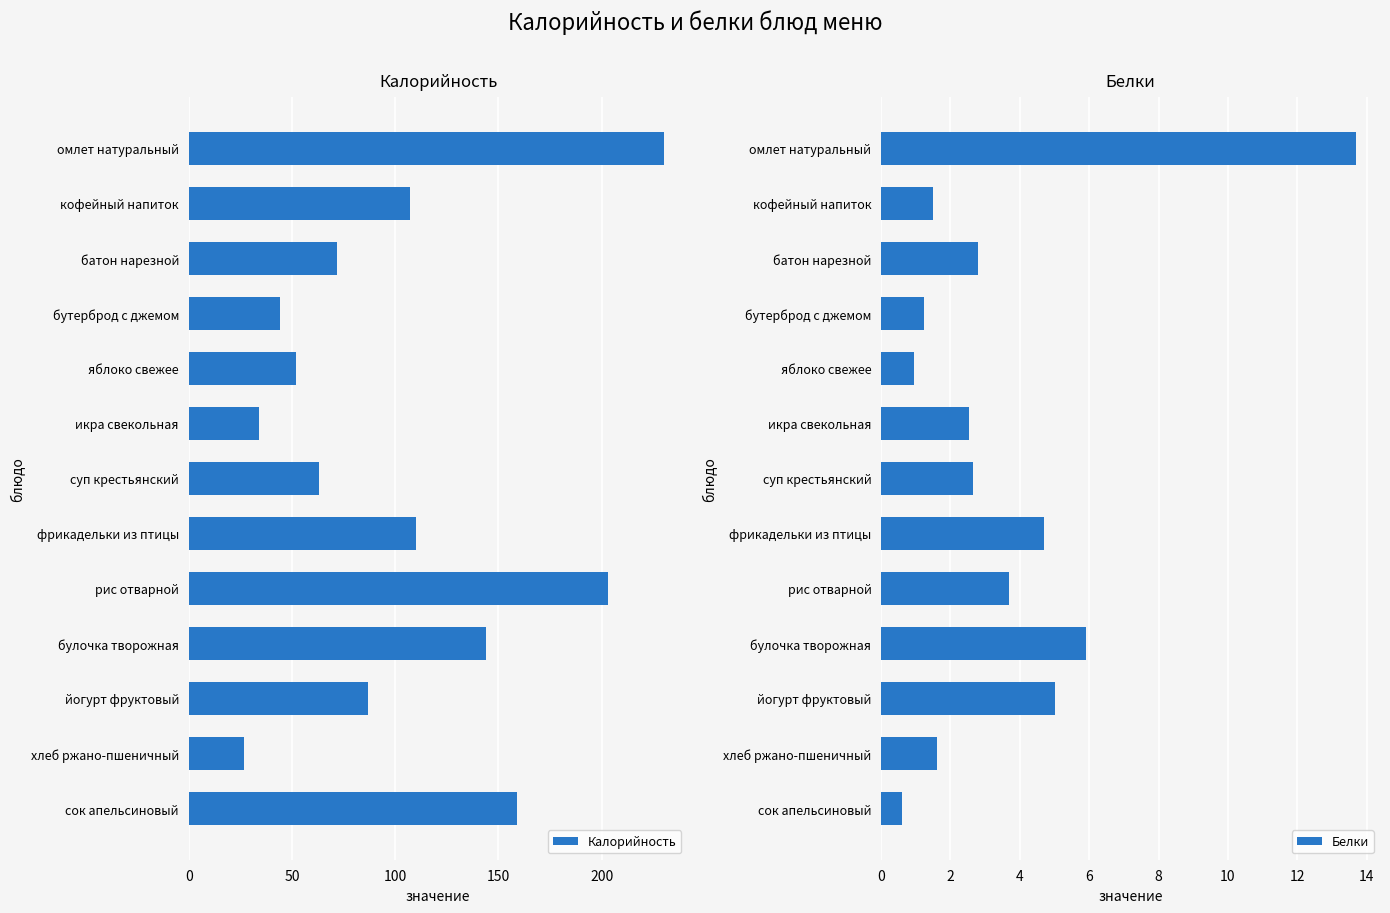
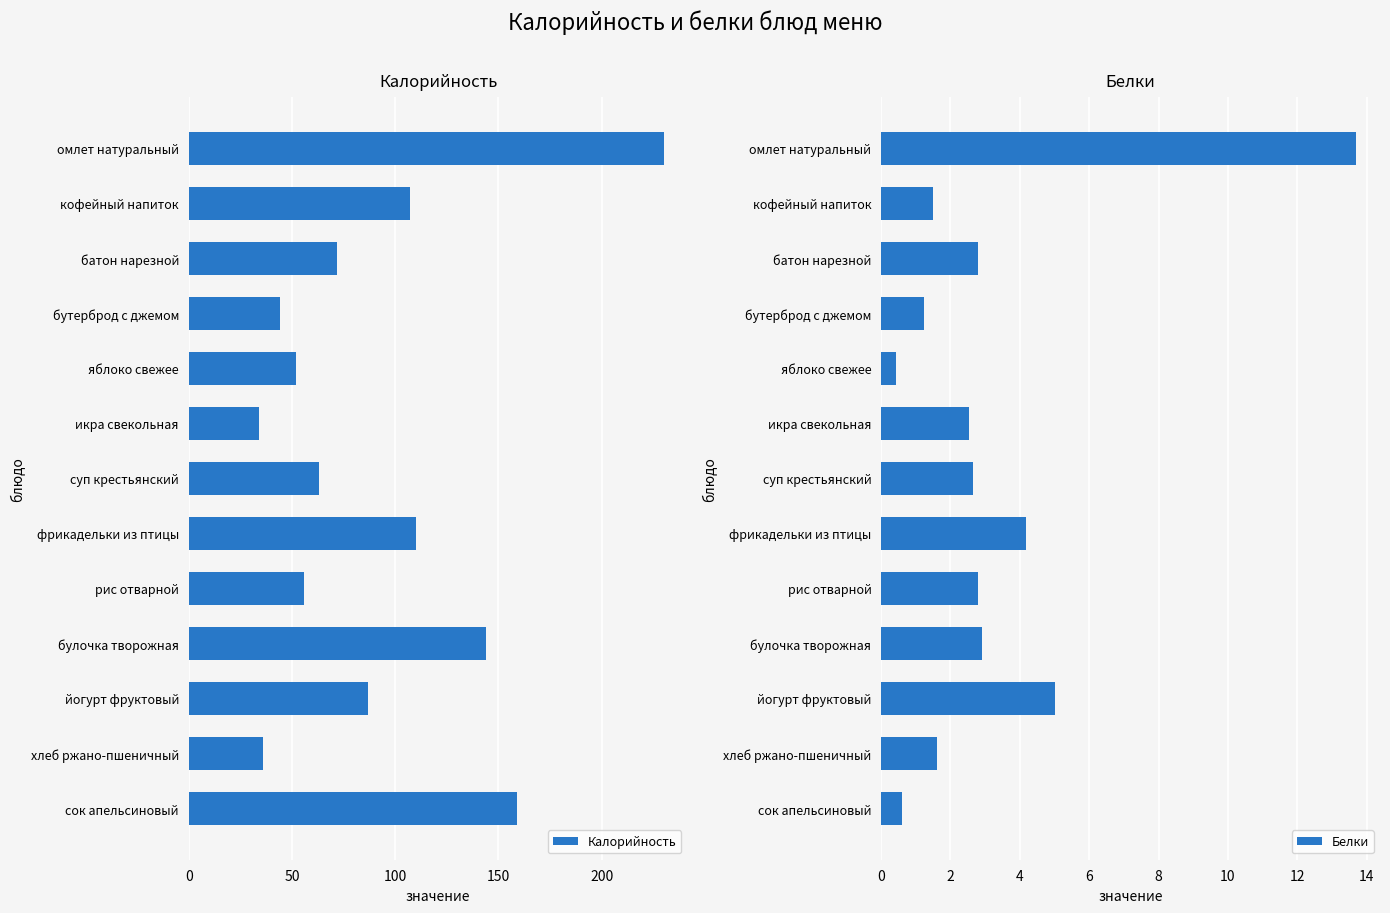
  {
    "Калорийность": {
      "омлет натуральный": 230,
      "кофейный напиток": 107,
      "батон нарезной": 72,
      "бутерброд с джемом": 44,
      "яблоко свежее": 52,
      "икра свекольная": 34,
      "суп крестьянский": 63,
      "фрикадельки из птицы": 110,
-     "рис отварной": 203,
+     "рис отварной": 56,
      "булочка творожная": 144,
      "йогурт фруктовый": 87,
-     "хлеб ржано-пшеничный": 27,
+     "хлеб ржано-пшеничный": 36,
      "сок апельсиновый": 159
    },
    "Белки": {
      "омлет натуральный": 13.7,
      "кофейный напиток": 1.5,
      "батон нарезной": 2.8,
      "бутерброд с джемом": 1.3,
-     "яблоко свежее": 0.9,
+     "яблоко свежее": 0.4,
      "икра свекольная": 2.5,
      "суп крестьянский": 2.6,
-     "фрикадельки из птицы": 4.7,
-     "рис отварной": 3.7,
-     "булочка творожная": 5.9,
+     "фрикадельки из птицы": 4.2,
+     "рис отварной": 2.8,
+     "булочка творожная": 2.9,
      "йогурт фруктовый": 5.0,
      "хлеб ржано-пшеничный": 1.6,
      "сок апельсиновый": 0.6
    }
  }
